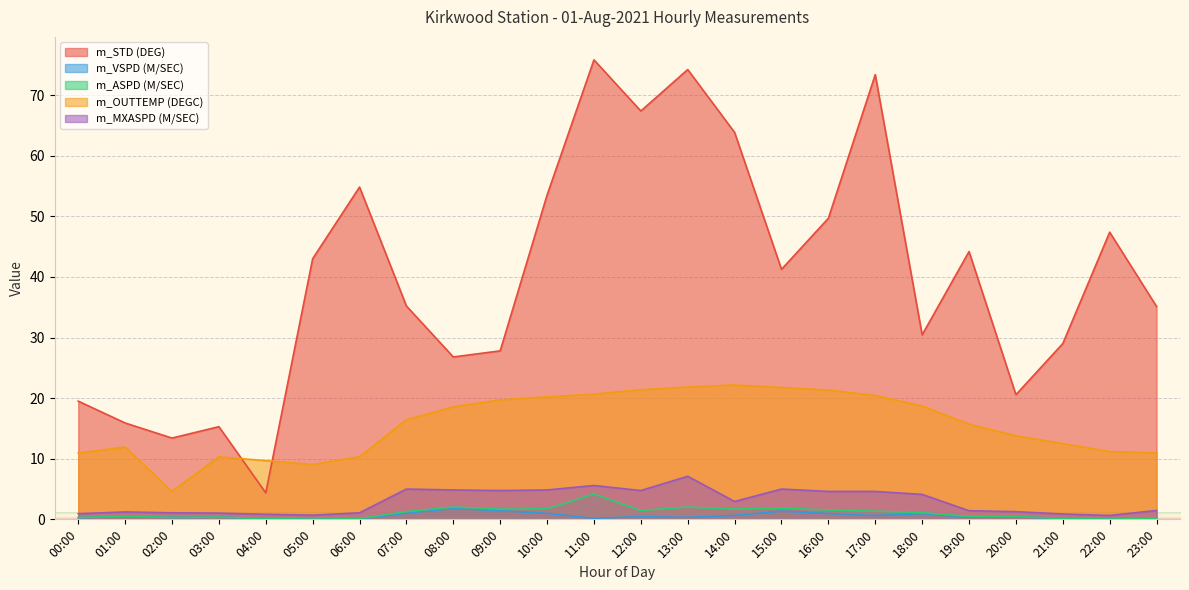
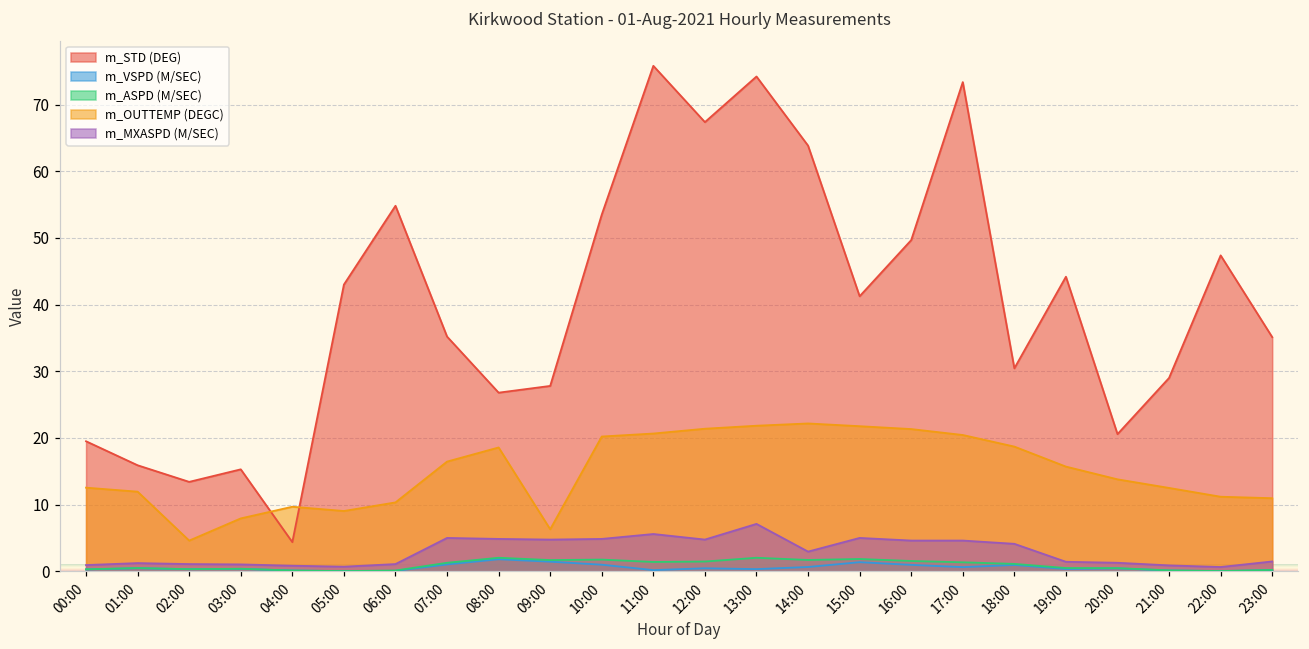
  {
    "m_STD (DEG)": {
      "00:00": 20,
      "01:00": 16,
      "02:00": 13,
      "03:00": 15,
      "04:00": 4,
      "05:00": 43,
      "06:00": 55,
      "07:00": 35,
      "08:00": 27,
      "09:00": 28,
      "10:00": 54,
      "11:00": 76,
      "12:00": 67,
      "13:00": 74,
      "14:00": 64,
      "15:00": 41,
      "16:00": 50,
      "17:00": 73,
      "18:00": 30,
      "19:00": 44,
      "20:00": 21,
      "21:00": 29,
      "22:00": 47,
      "23:00": 35
    },
    "m_VSPD (M/SEC)": {
      "10:00": 1,
      "11:00": 0,
      "12:00": 0,
      "13:00": 0,
      "14:00": 1,
      "15:00": 1,
      "16:00": 1,
      "17:00": 1
    },
    "m_ASPD (M/SEC)": {
      "10:00": 2,
-     "11:00": 4,
+     "11:00": 1,
      "12:00": 1,
      "13:00": 2,
      "14:00": 2,
      "15:00": 2,
      "16:00": 2,
      "17:00": 1
    },
    "m_OUTTEMP (DEGC)": {
-     "00:00": 11,
+     "00:00": 13,
      "01:00": 12,
      "02:00": 5,
-     "03:00": 10,
+     "03:00": 8,
      "04:00": 10,
      "05:00": 9,
      "06:00": 10,
      "07:00": 16,
      "08:00": 19,
-     "09:00": 20,
+     "09:00": 6,
      "10:00": 20,
      "11:00": 21,
      "12:00": 21,
      "13:00": 22,
      "14:00": 22,
      "15:00": 22,
      "16:00": 21,
      "17:00": 20,
      "18:00": 19,
      "19:00": 16,
      "20:00": 14,
      "21:00": 13,
      "22:00": 11,
      "23:00": 11
    },
    "m_MXASPD (M/SEC)": {
      "00:00": 1,
      "01:00": 1,
      "02:00": 1,
      "03:00": 1,
      "04:00": 1,
      "05:00": 1,
      "06:00": 1,
      "07:00": 5,
      "08:00": 5,
      "09:00": 5,
      "10:00": 5,
      "11:00": 6,
      "12:00": 5,
      "13:00": 7,
      "14:00": 3,
      "15:00": 5,
      "16:00": 5,
      "17:00": 5,
      "18:00": 4,
      "19:00": 1,
      "20:00": 1,
      "21:00": 1,
      "22:00": 1,
      "23:00": 1
    }
  }
